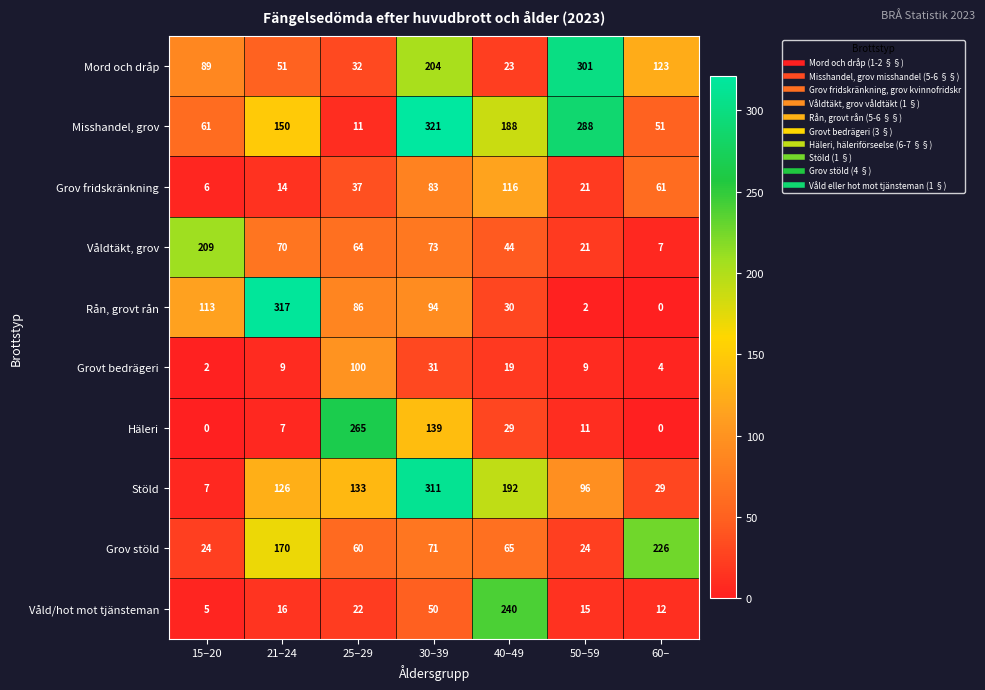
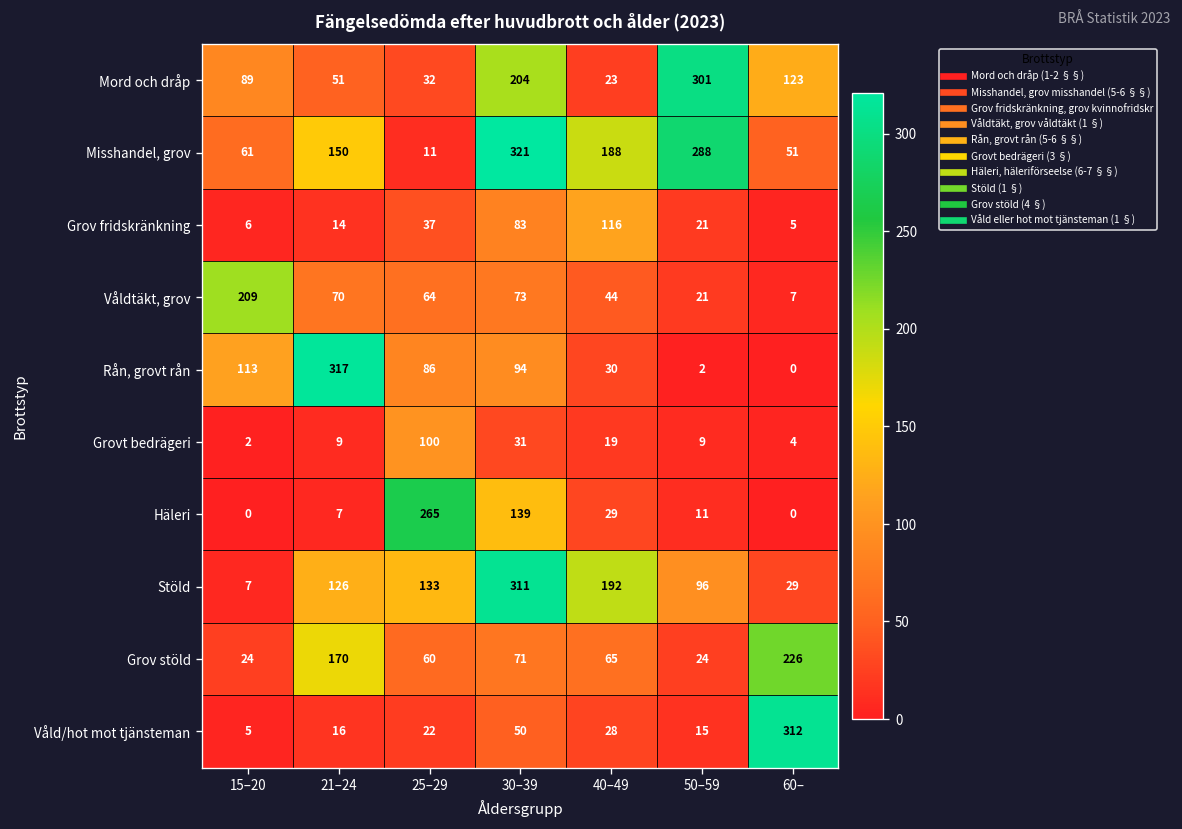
  {
    "Mord och dråp": {
      "15–20": 89,
      "21–24": 51,
      "25–29": 32,
      "30–39": 204,
      "40–49": 23,
      "50–59": 301,
      "60–": 123
    },
    "Misshandel, grov": {
      "15–20": 61,
      "21–24": 150,
      "25–29": 11,
      "30–39": 321,
      "40–49": 188,
      "50–59": 288,
      "60–": 51
    },
    "Grov fridskränkning": {
      "15–20": 6,
      "21–24": 14,
      "25–29": 37,
      "30–39": 83,
      "40–49": 116,
      "50–59": 21,
-     "60–": 61
+     "60–": 5
    },
    "Våldtäkt, grov": {
      "15–20": 209,
      "21–24": 70,
      "25–29": 64,
      "30–39": 73,
      "40–49": 44,
      "50–59": 21,
      "60–": 7
    },
    "Rån, grovt rån": {
      "15–20": 113,
      "21–24": 317,
      "25–29": 86,
      "30–39": 94,
      "40–49": 30,
      "50–59": 2,
      "60–": 0
    },
    "Grovt bedrägeri": {
      "15–20": 2,
      "21–24": 9,
      "25–29": 100,
      "30–39": 31,
      "40–49": 19,
      "50–59": 9,
      "60–": 4
    },
    "Häleri": {
      "15–20": 0,
      "21–24": 7,
      "25–29": 265,
      "30–39": 139,
      "40–49": 29,
      "50–59": 11,
      "60–": 0
    },
    "Stöld": {
      "15–20": 7,
      "21–24": 126,
      "25–29": 133,
      "30–39": 311,
      "40–49": 192,
      "50–59": 96,
      "60–": 29
    },
    "Grov stöld": {
      "15–20": 24,
      "21–24": 170,
      "25–29": 60,
      "30–39": 71,
      "40–49": 65,
      "50–59": 24,
      "60–": 226
    },
    "Våld/hot mot tjänsteman": {
      "15–20": 5,
      "21–24": 16,
      "25–29": 22,
      "30–39": 50,
-     "40–49": 240,
+     "40–49": 28,
      "50–59": 15,
-     "60–": 12
+     "60–": 312
    }
  }
